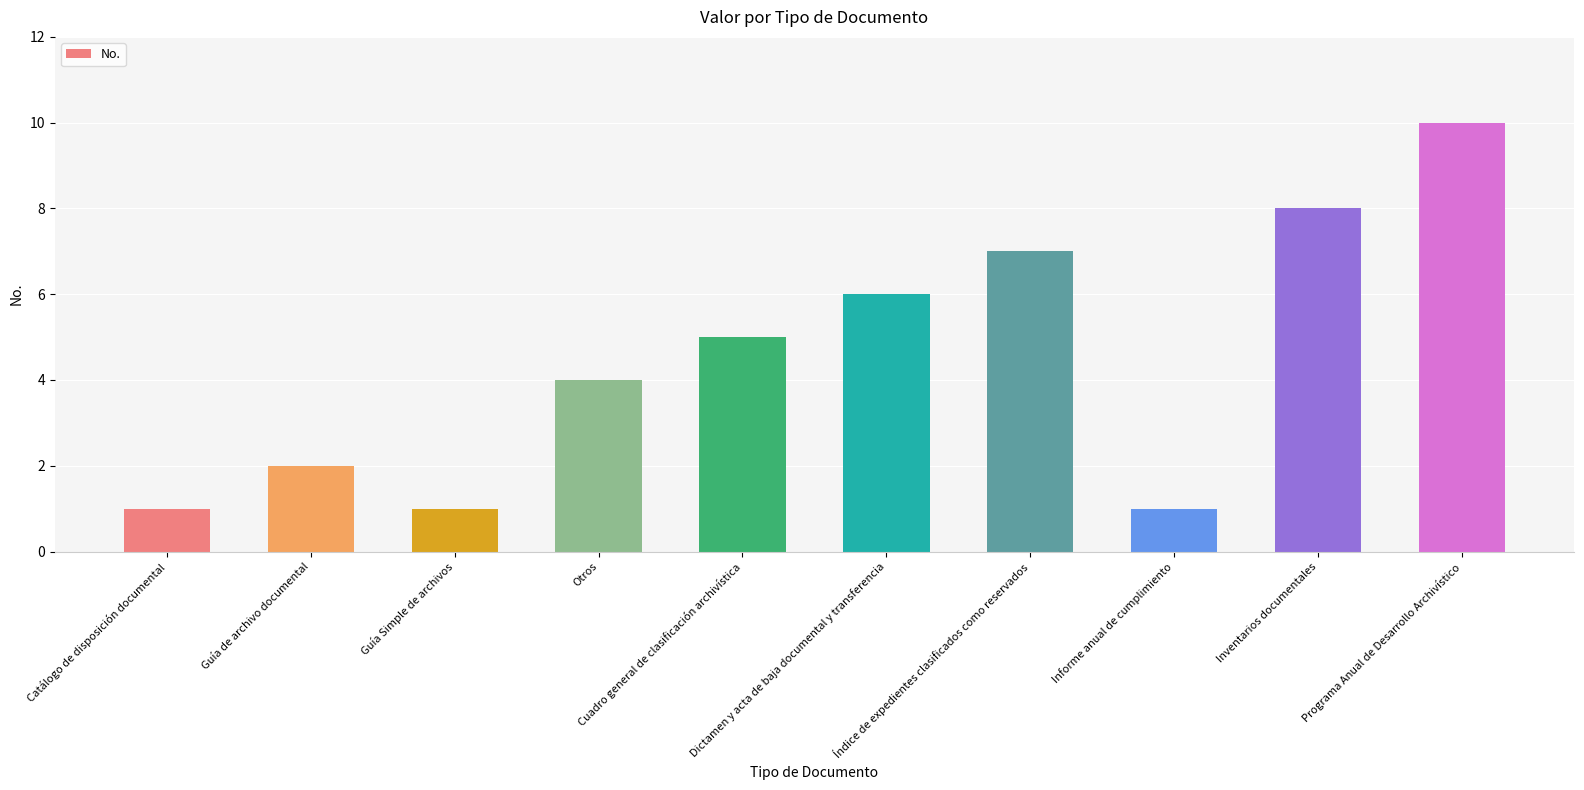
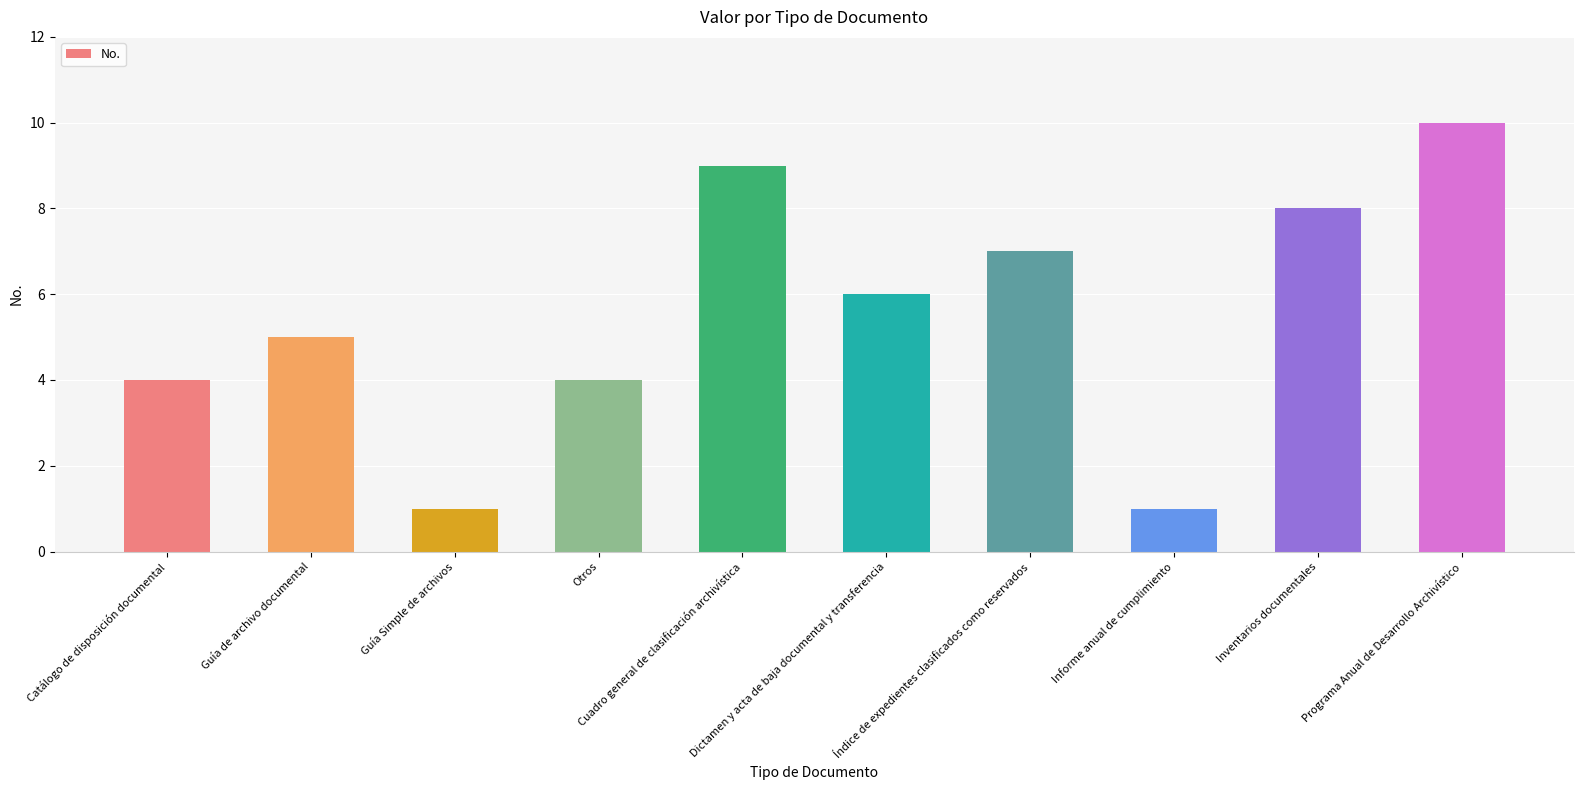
  {
-   "Catálogo de disposición documental": 1,
-   "Guía de archivo documental": 2,
+   "Catálogo de disposición documental": 4,
+   "Guía de archivo documental": 5,
    "Guía Simple de archivos": 1,
    "Otros": 4,
-   "Cuadro general de clasificación archivística": 5,
+   "Cuadro general de clasificación archivística": 9,
    "Dictamen y acta de baja documental y transferencia": 6,
    "Índice de expedientes clasificados como reservados": 7,
    "Informe anual de cumplimiento": 1,
    "Inventarios documentales": 8,
    "Programa Anual de Desarrollo Archivístico": 10
  }
